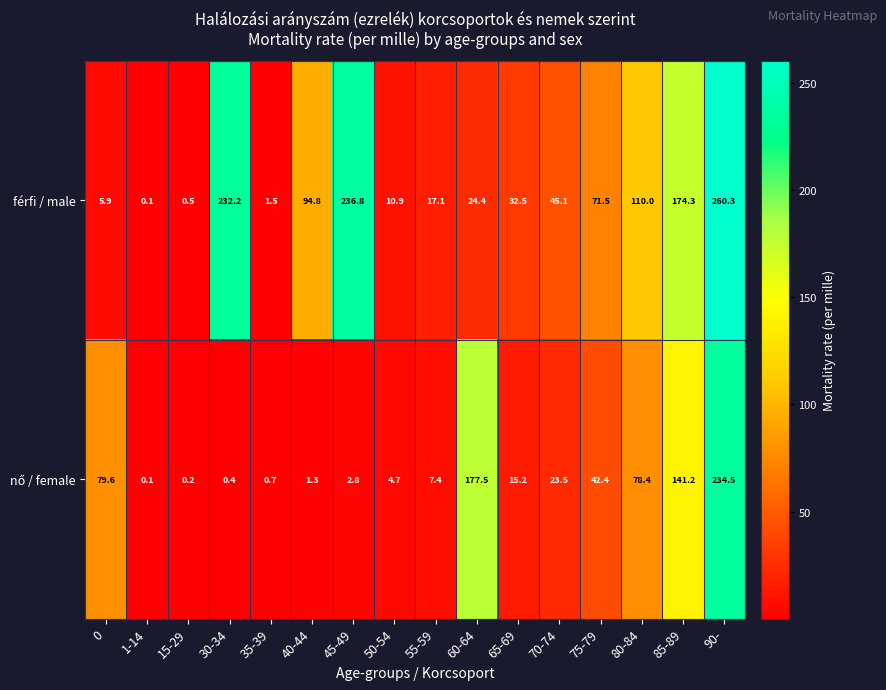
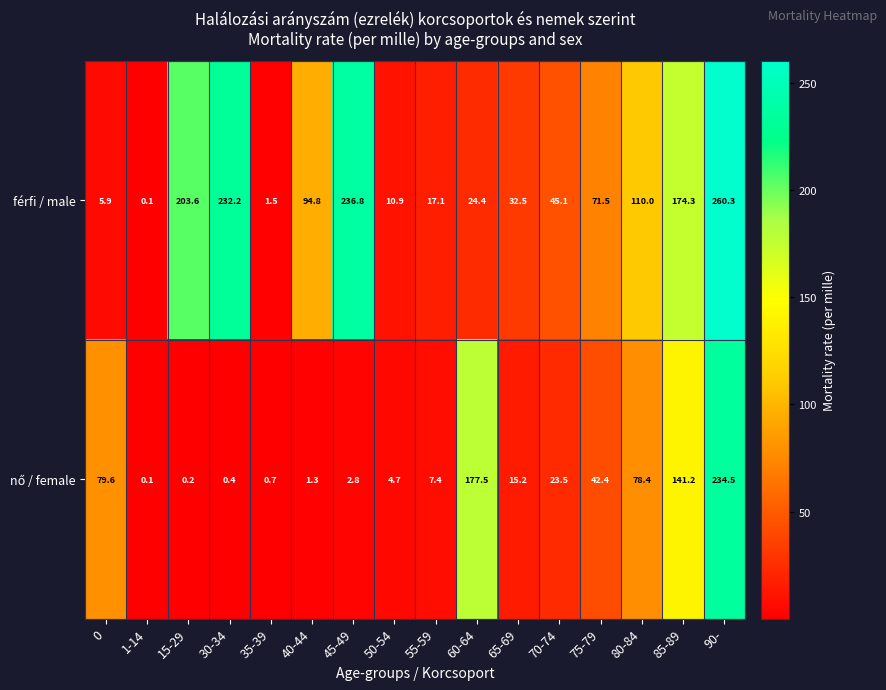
  {
    "férfi / male": {
      "0": 5.9,
      "1-14": 0.1,
-     "15-29": 0.5,
+     "15-29": 203.6,
      "30-34": 232.2,
      "35-39": 1.5,
      "40-44": 94.8,
      "45-49": 236.8,
      "50-54": 10.9,
      "55-59": 17.1,
      "60-64": 24.4,
      "65-69": 32.5,
      "70-74": 45.1,
      "75-79": 71.5,
      "80-84": 110.0,
      "85-89": 174.3,
      "90-": 260.3
    },
    "nő / female": {
      "0": 79.6,
      "1-14": 0.1,
      "15-29": 0.2,
      "30-34": 0.4,
      "35-39": 0.7,
      "40-44": 1.3,
      "45-49": 2.8,
      "50-54": 4.7,
      "55-59": 7.4,
      "60-64": 177.5,
      "65-69": 15.2,
      "70-74": 23.5,
      "75-79": 42.4,
      "80-84": 78.4,
      "85-89": 141.2,
      "90-": 234.5
    }
  }
